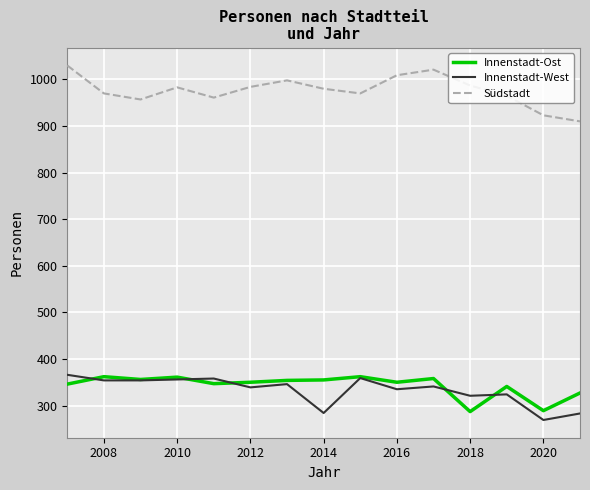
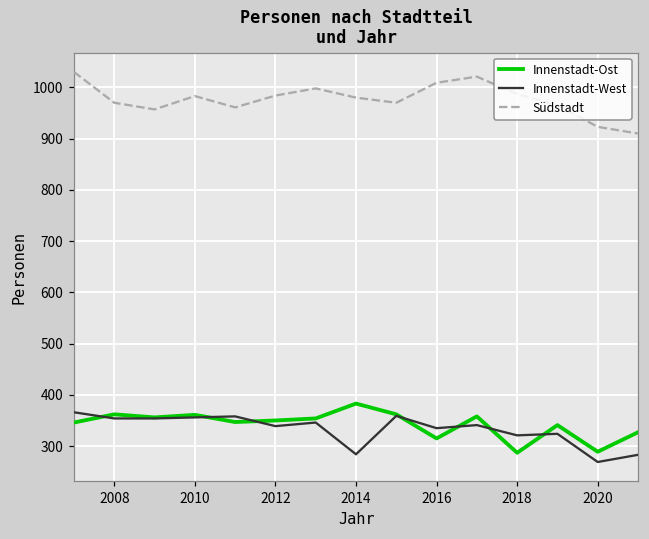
  {
    "Innenstadt-Ost": {
      "2008": 360,
      "2012": 350,
-     "2014": 360,
-     "2016": 350,
+     "2014": 380,
+     "2016": 320,
      "2018": 290,
      "2020": 290
    },
    "Innenstadt-West": {
      "2008": 350,
      "2012": 340,
      "2014": 280,
      "2016": 340,
      "2018": 320,
      "2020": 270
    },
    "Südstadt": {
      "2008": 970,
      "2010": 980,
      "2012": 980,
      "2014": 980,
      "2016": 1010,
      "2020": 920
    }
  }
